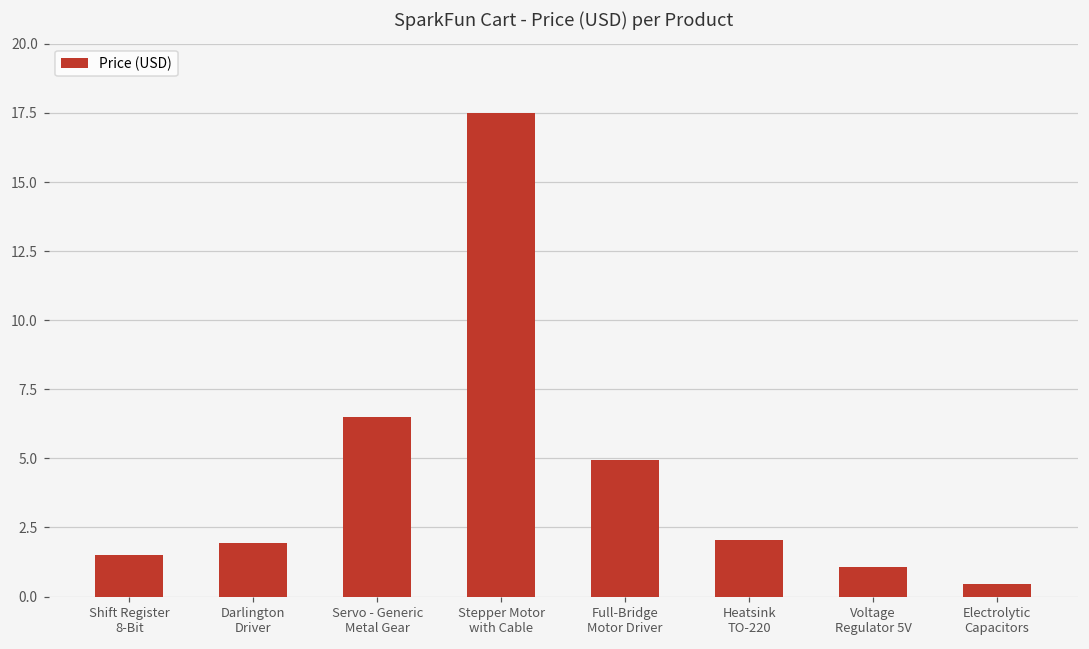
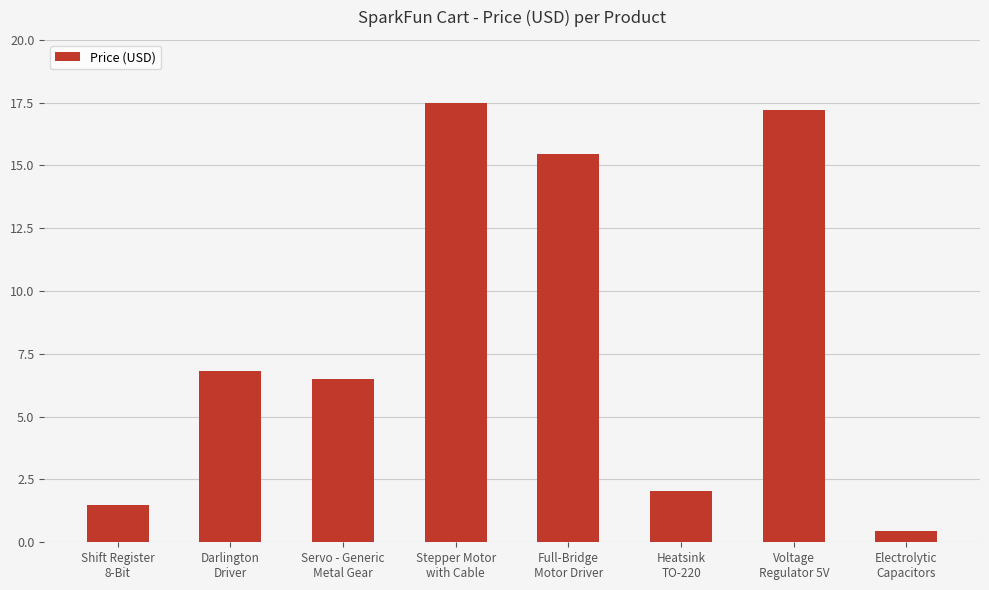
  {
    "Shift Register 8-Bit": 1.5,
-   "Darlington Driver": 2.0,
+   "Darlington Driver": 6.8,
    "Servo - Generic Metal Gear": 6.5,
    "Stepper Motor with Cable": 17.5,
-   "Full-Bridge Motor Driver": 5.0,
+   "Full-Bridge Motor Driver": 15.5,
    "Heatsink TO-220": 2.1,
-   "Voltage Regulator 5V": 1.1,
+   "Voltage Regulator 5V": 17.2,
    "Electrolytic Capacitors": 0.5
  }
